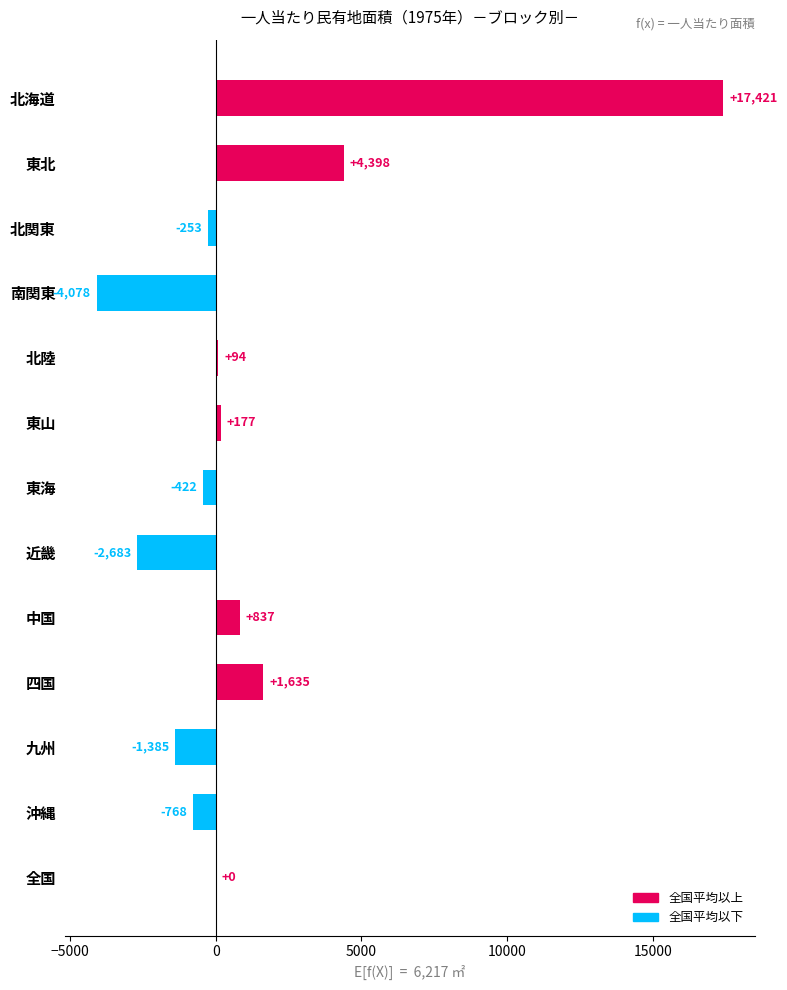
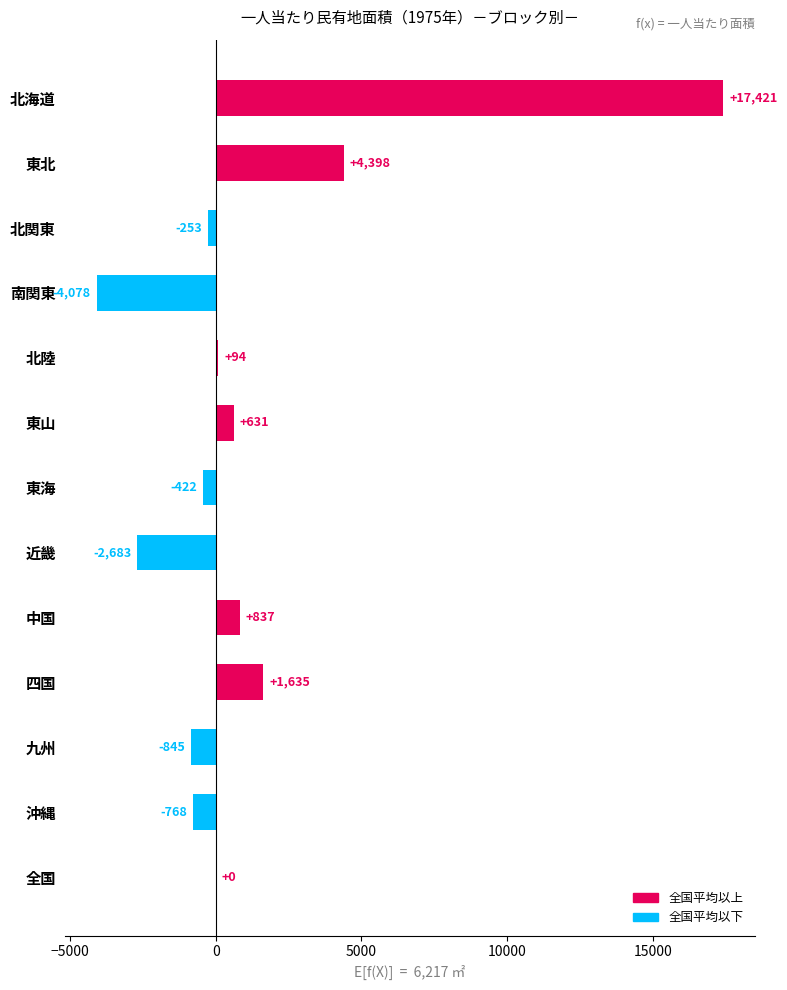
  {
    "北海道": "+17,421",
    "東北": "+4,398",
    "北関東": "-253",
    "南関東": "-4,078",
    "北陸": "+94",
-   "東山": "+177",
+   "東山": "+631",
    "東海": "-422",
    "近畿": "-2,683",
    "中国": "+837",
    "四国": "+1,635",
-   "九州": "-1,385",
+   "九州": "-845",
    "沖縄": "-768",
    "全国": "+0"
  }
